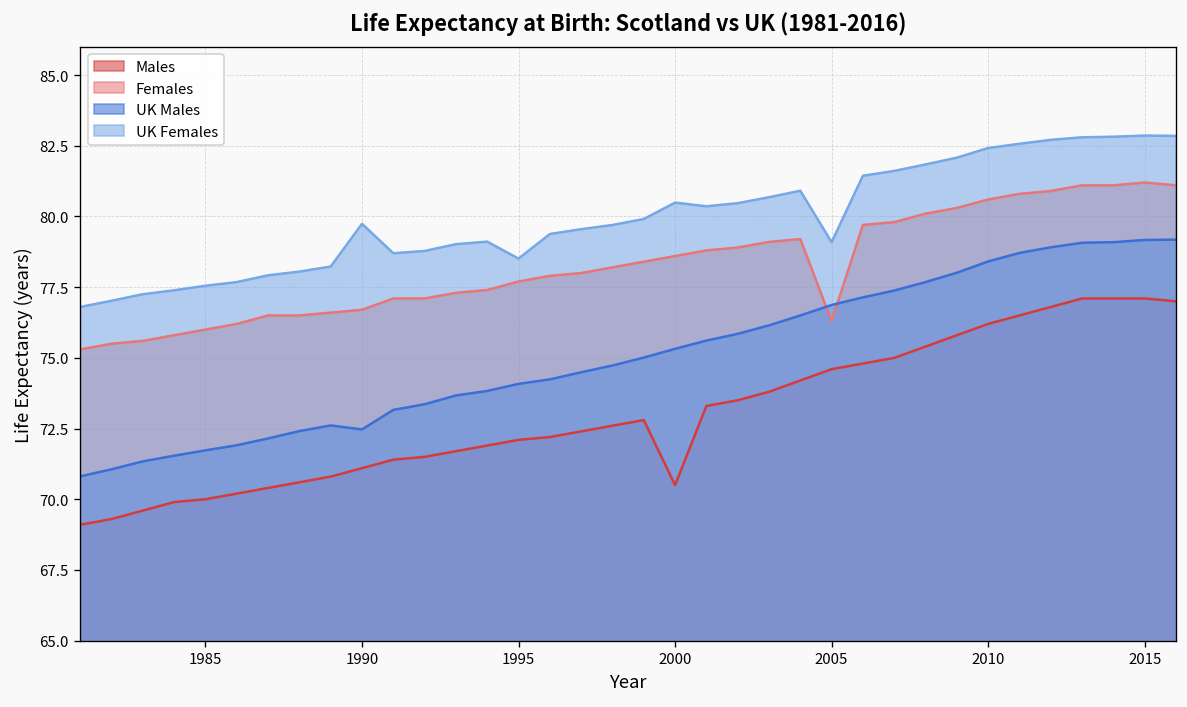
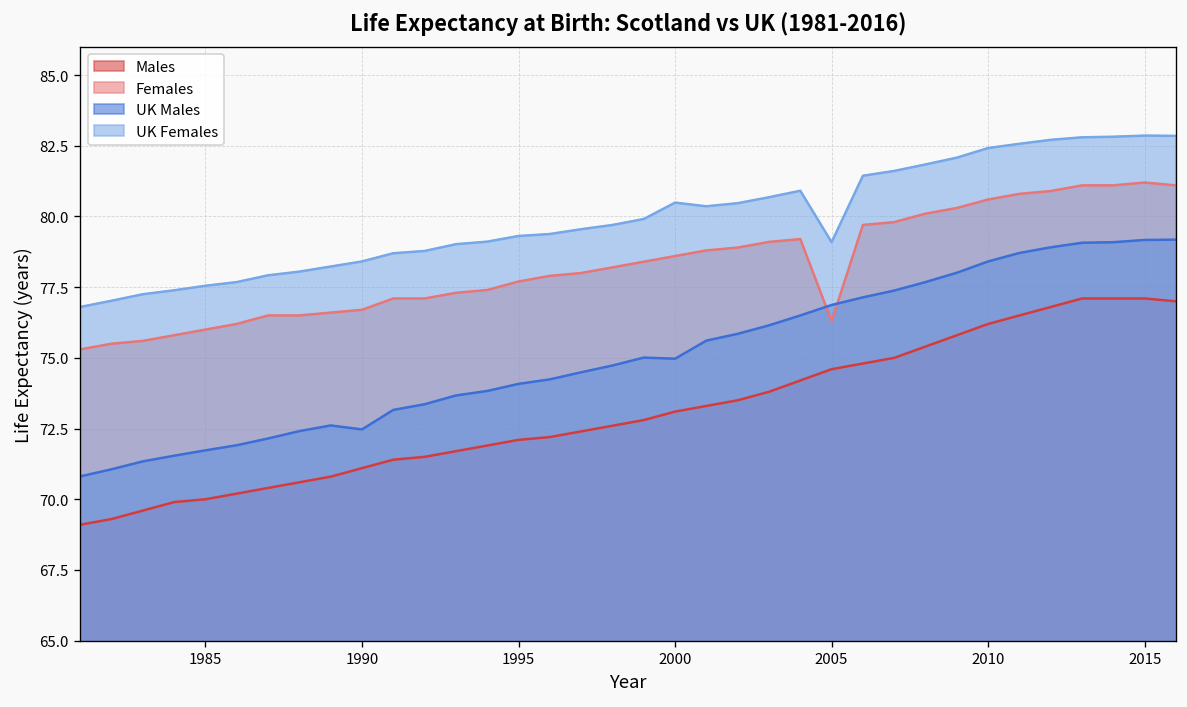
  {
    "Males": {
      "1985": 70.0,
      "1990": 71.1,
      "1995": 72.1,
-     "2000": 70.5,
+     "2000": 73.1,
      "2005": 74.6,
      "2010": 76.2,
      "2015": 77.1
    },
    "Females": {
      "1985": 76.0,
      "1990": 76.7,
      "1995": 77.7,
      "2000": 78.6,
      "2005": 76.3,
      "2010": 80.6,
      "2015": 81.2
    },
    "UK Males": {
      "1985": 71.7,
      "1990": 72.5,
      "1995": 74.1,
-     "2000": 75.3,
+     "2000": 75.0,
      "2005": 76.9,
      "2010": 78.4,
      "2015": 79.2
    },
    "UK Females": {
      "1985": 77.6,
-     "1990": 79.7,
-     "1995": 78.5,
+     "1990": 78.4,
+     "1995": 79.3,
      "2000": 80.5,
      "2005": 79.1,
      "2010": 82.4,
      "2015": 82.9
    }
  }
